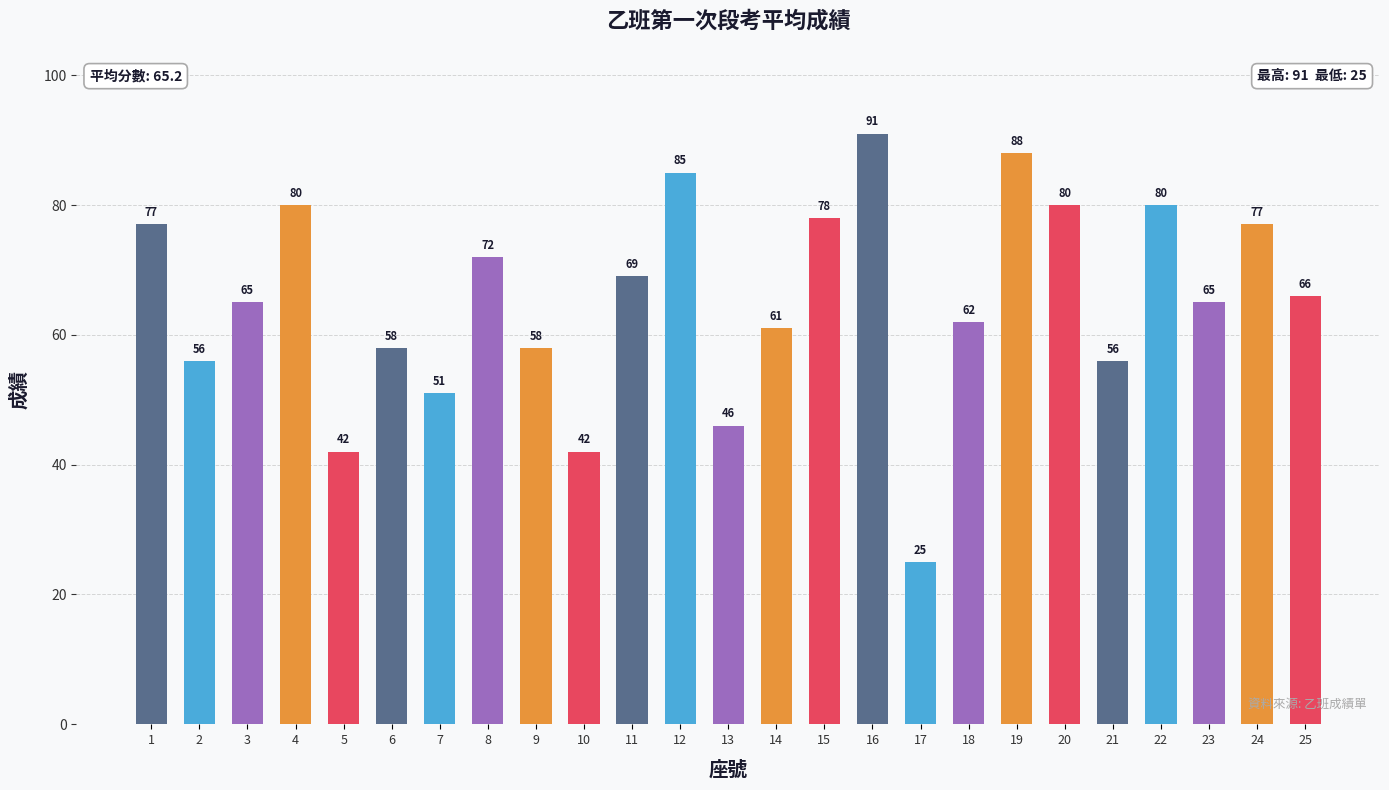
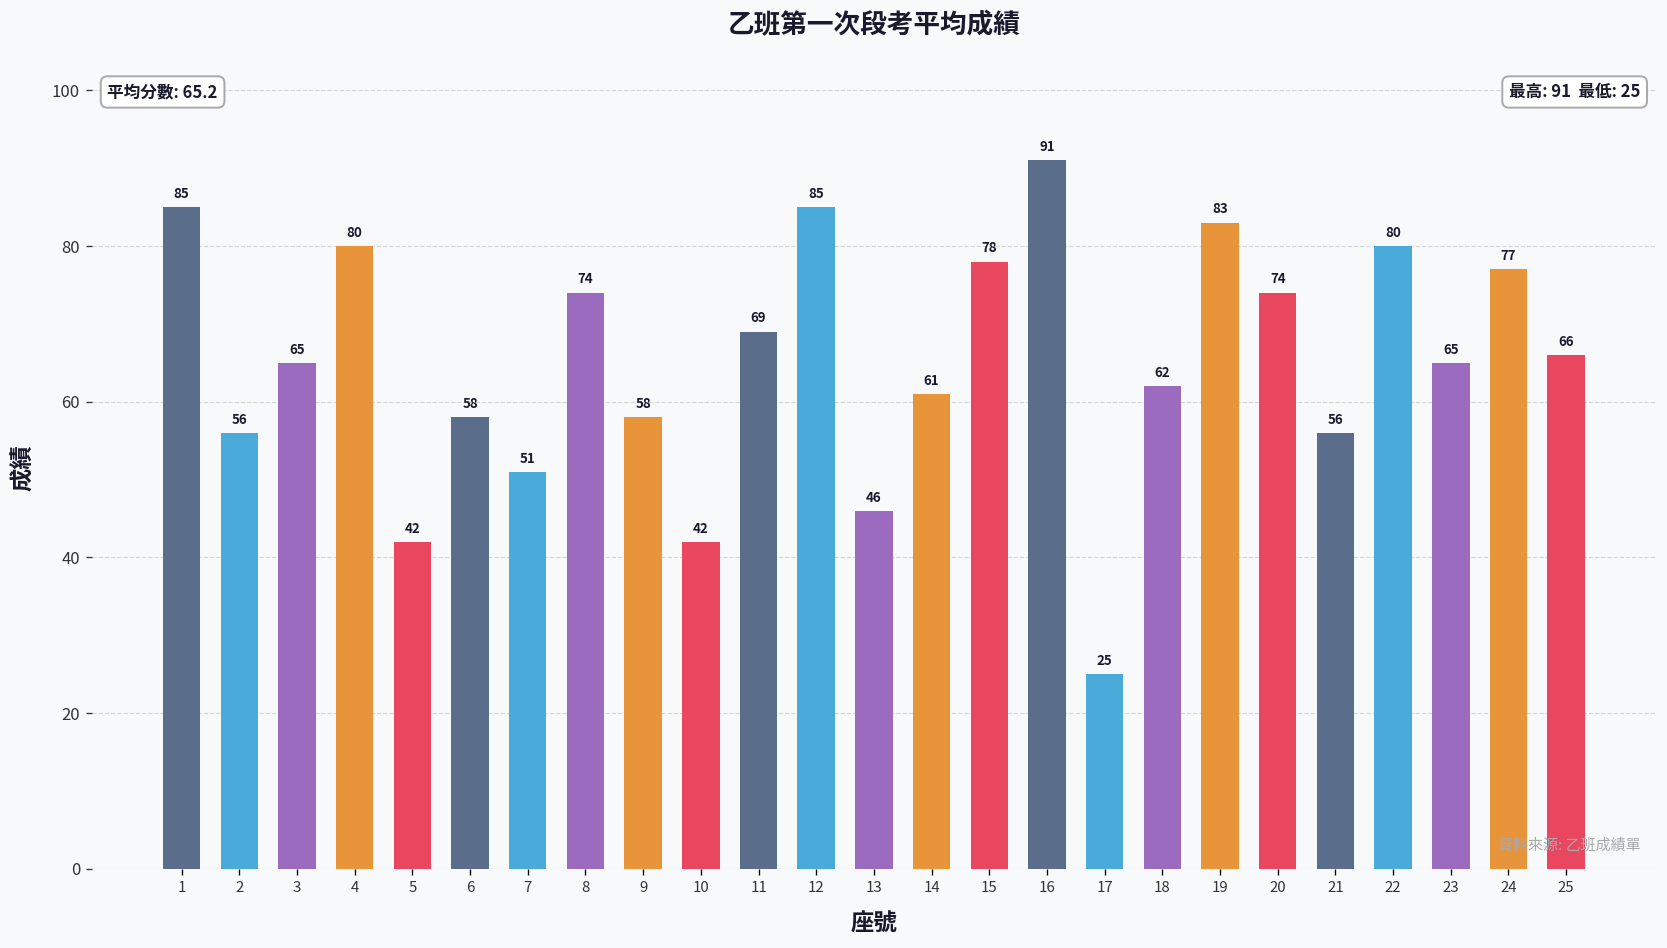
  {
-   "1": 77,
+   "1": 85,
    "2": 56,
    "3": 65,
    "4": 80,
    "5": 42,
    "6": 58,
    "7": 51,
-   "8": 72,
+   "8": 74,
    "9": 58,
    "10": 42,
    "11": 69,
    "12": 85,
    "13": 46,
    "14": 61,
    "15": 78,
    "16": 91,
    "17": 25,
    "18": 62,
-   "19": 88,
-   "20": 80,
+   "19": 83,
+   "20": 74,
    "21": 56,
    "22": 80,
    "23": 65,
    "24": 77,
    "25": 66
  }
